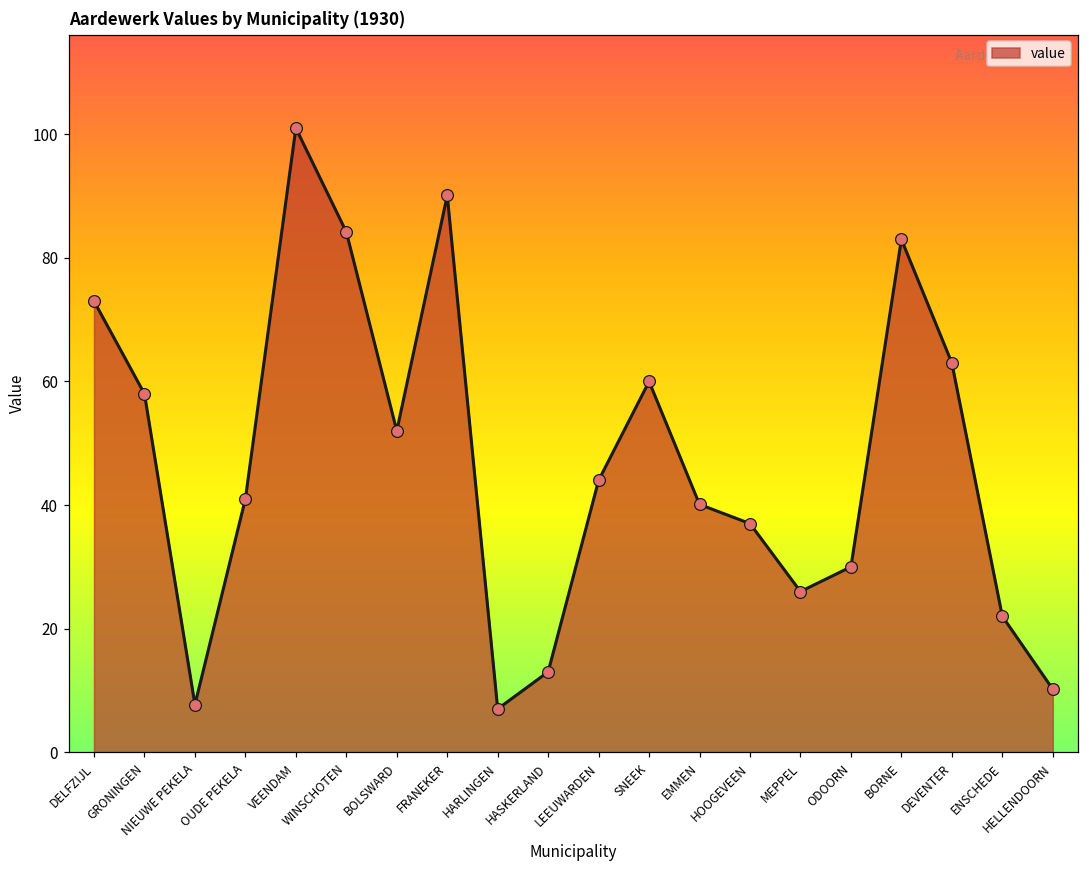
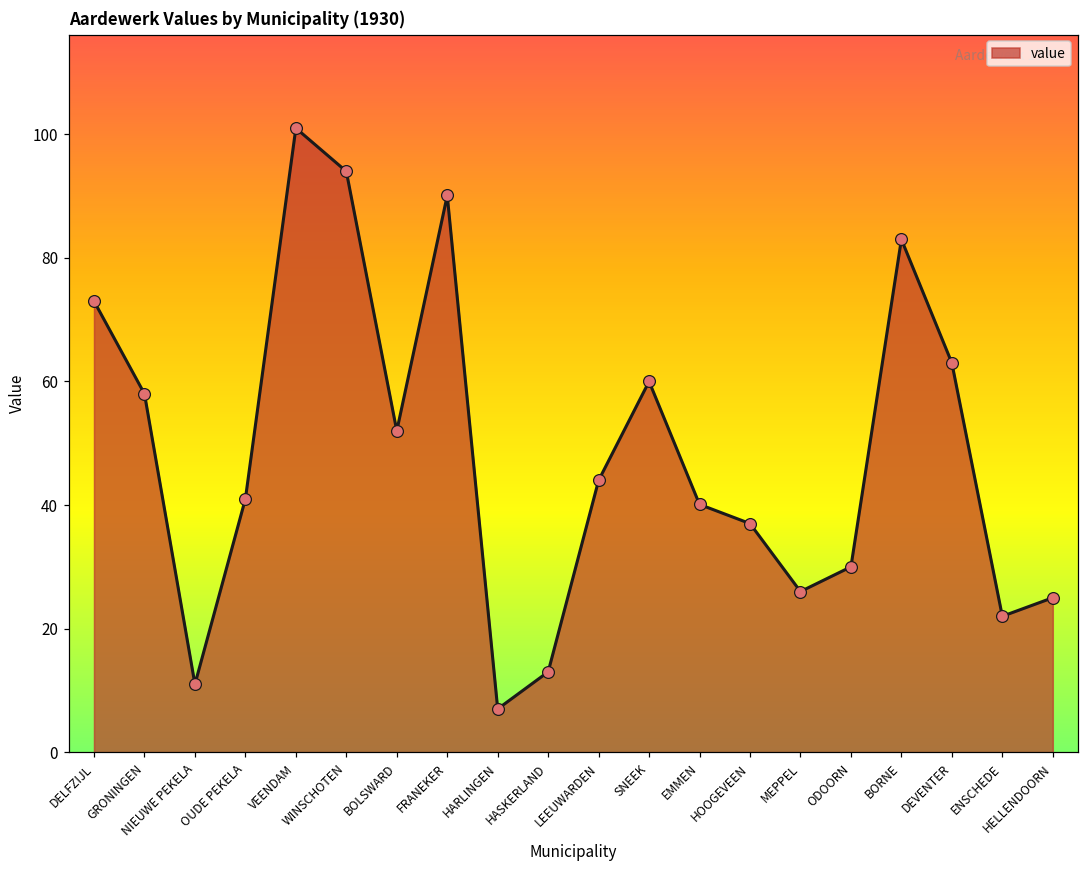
  {
    "DELFZIJL": 73,
    "GRONINGEN": 58,
-   "NIEUWE PEKELA": 8,
+   "NIEUWE PEKELA": 11,
    "OUDE PEKELA": 41,
    "VEENDAM": 101,
-   "WINSCHOTEN": 84,
+   "WINSCHOTEN": 94,
    "BOLSWARD": 52,
    "FRANEKER": 90,
    "HARLINGEN": 7,
    "HASKERLAND": 13,
    "LEEUWARDEN": 44,
    "SNEEK": 60,
    "EMMEN": 40,
    "HOOGEVEEN": 37,
    "MEPPEL": 26,
    "ODOORN": 30,
    "BORNE": 83,
    "DEVENTER": 63,
    "ENSCHEDE": 22,
-   "HELLENDOORN": 10
+   "HELLENDOORN": 25
  }
